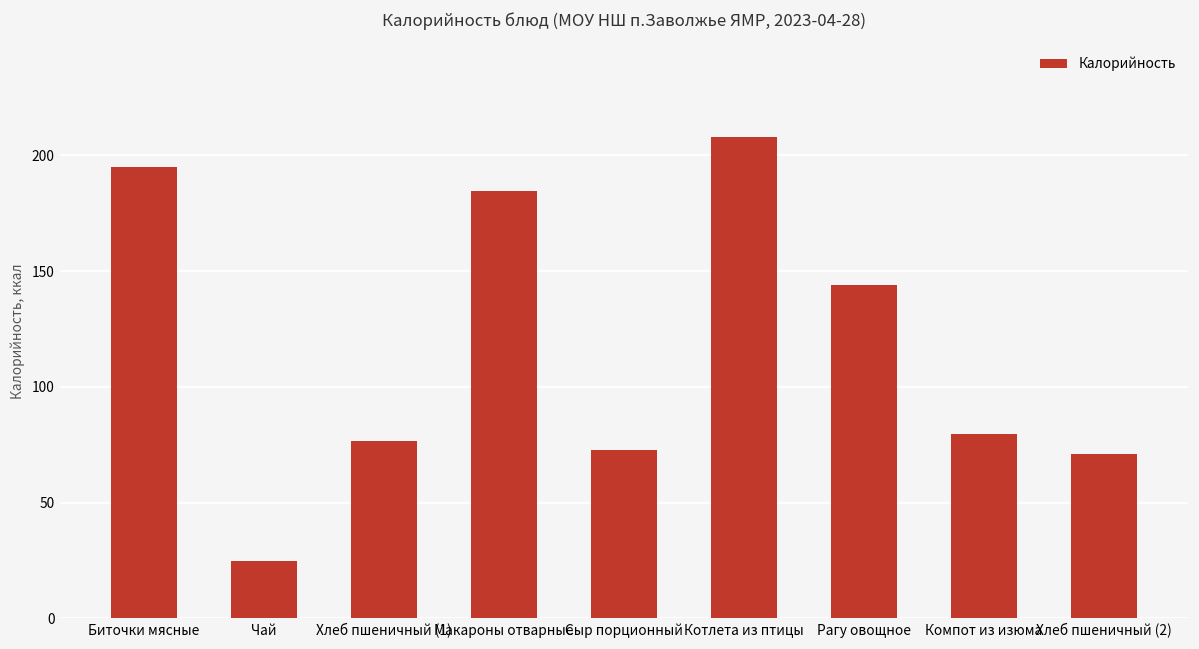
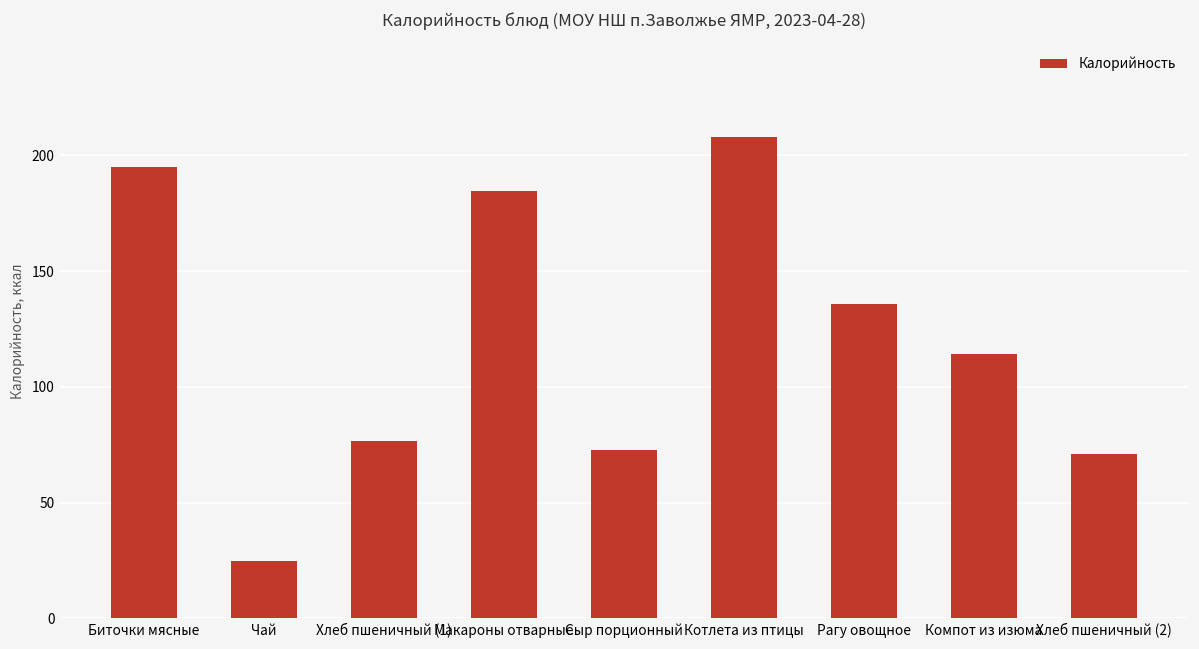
  {
    "Биточки мясные": 195,
    "Чай": 25,
    "Хлеб пшеничный (1)": 77,
    "Макароны отварные": 185,
    "Сыр порционный": 73,
    "Котлета из птицы": 208,
-   "Рагу овощное": 144,
-   "Компот из изюма": 80,
+   "Рагу овощное": 136,
+   "Компот из изюма": 114,
    "Хлеб пшеничный (2)": 71
  }
